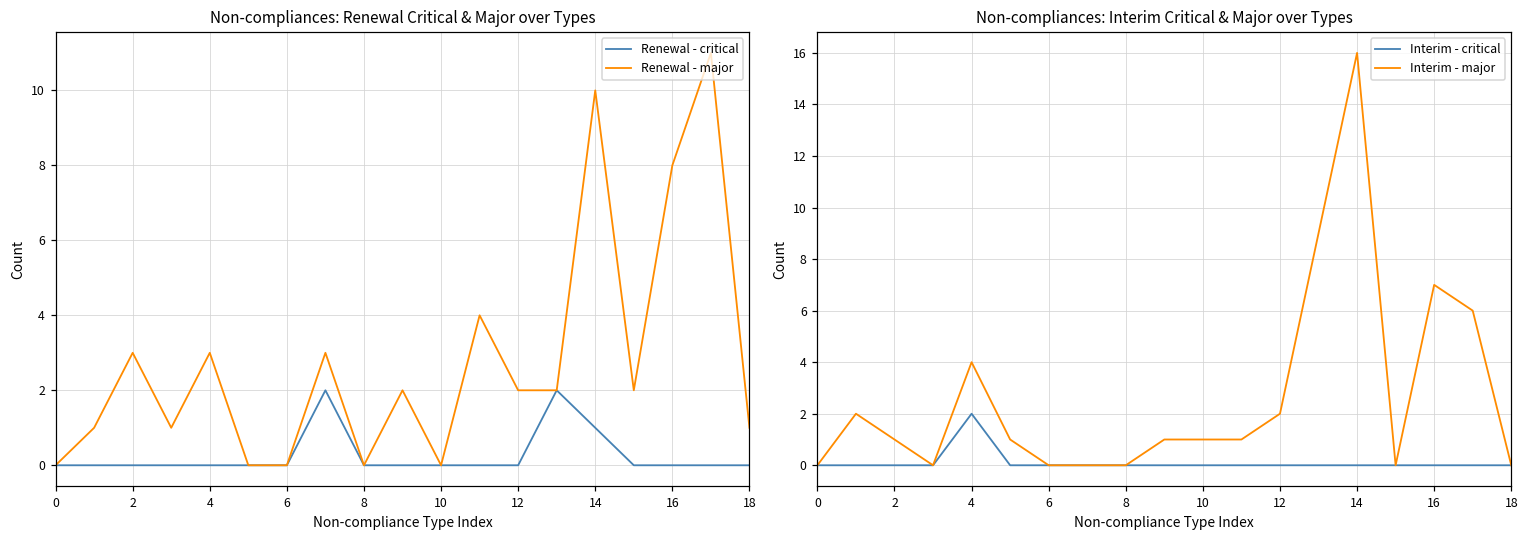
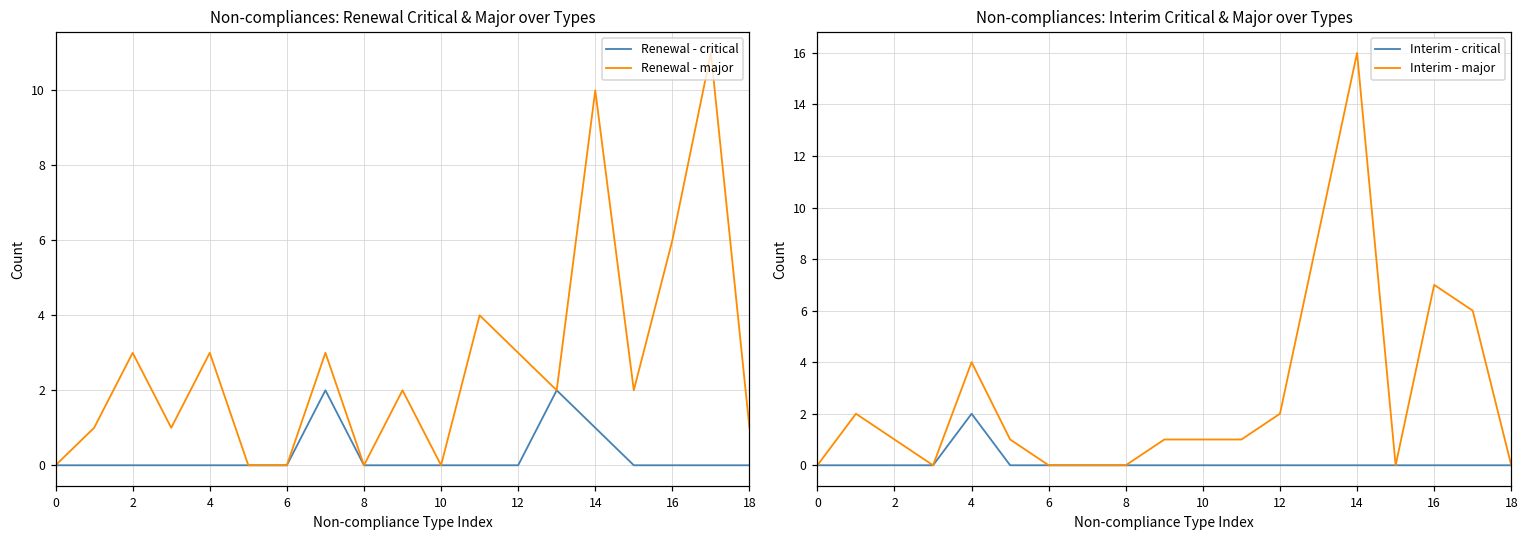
  {
    "Non-compliances: Renewal Critical & Major over Types": {
      "Renewal - critical": {
        "2": 0,
        "4": 0,
        "12": 0,
        "14": 1,
        "16": 0,
        "18": 0
      },
      "Renewal - major": {
        "2": 3,
        "4": 3,
-       "12": 2,
+       "12": 3,
        "14": 10,
-       "16": 8,
+       "16": 6,
        "18": 1
      }
    },
    "Non-compliances: Interim Critical & Major over Types": {
      "Interim - critical": {
        "2": 0.0,
        "4": 2.0,
        "10": 0.0,
        "12": 0.0,
        "14": 0.0,
        "16": 0.0
      },
      "Interim - major": {
        "2": 1.0,
        "4": 4.0,
        "10": 1.0,
        "12": 2.0,
        "14": 16.0,
        "16": 7.0
      }
    }
  }
